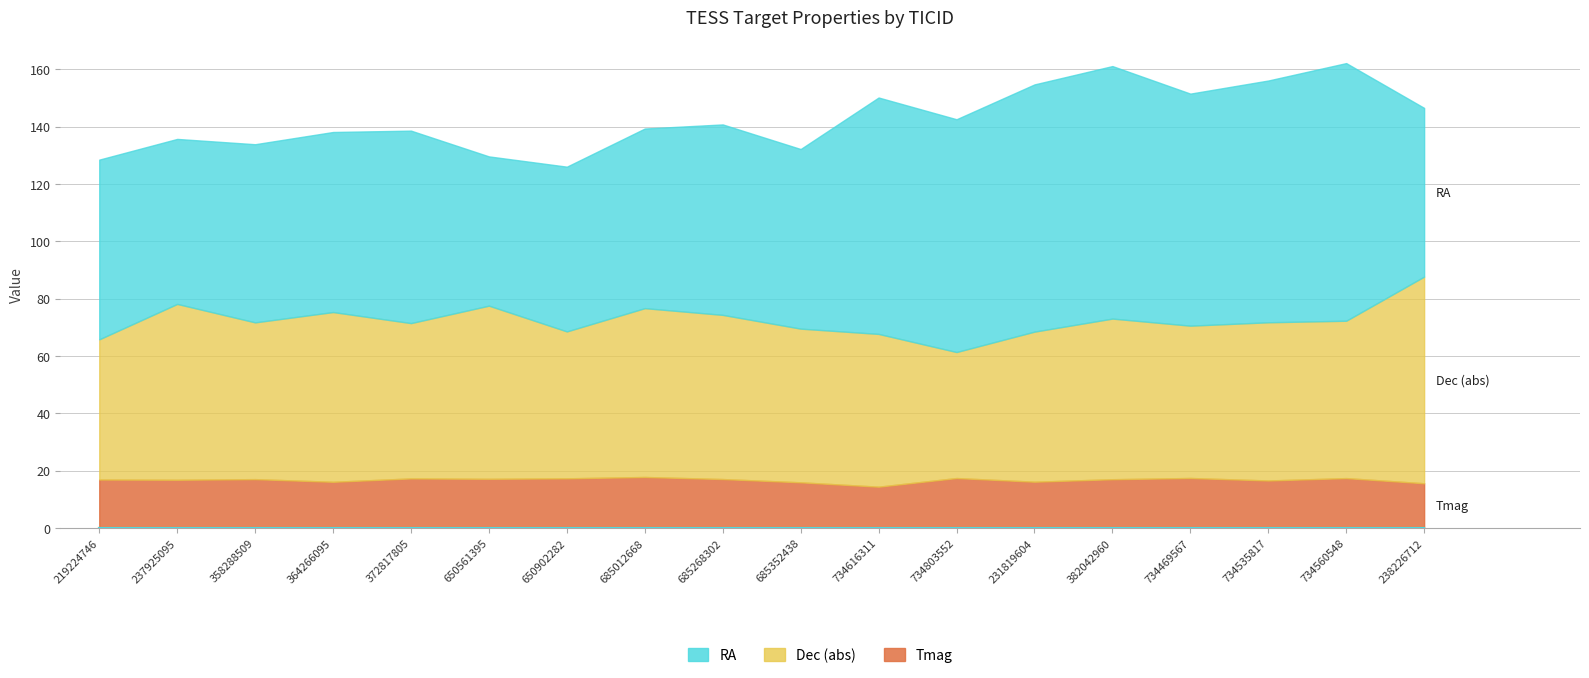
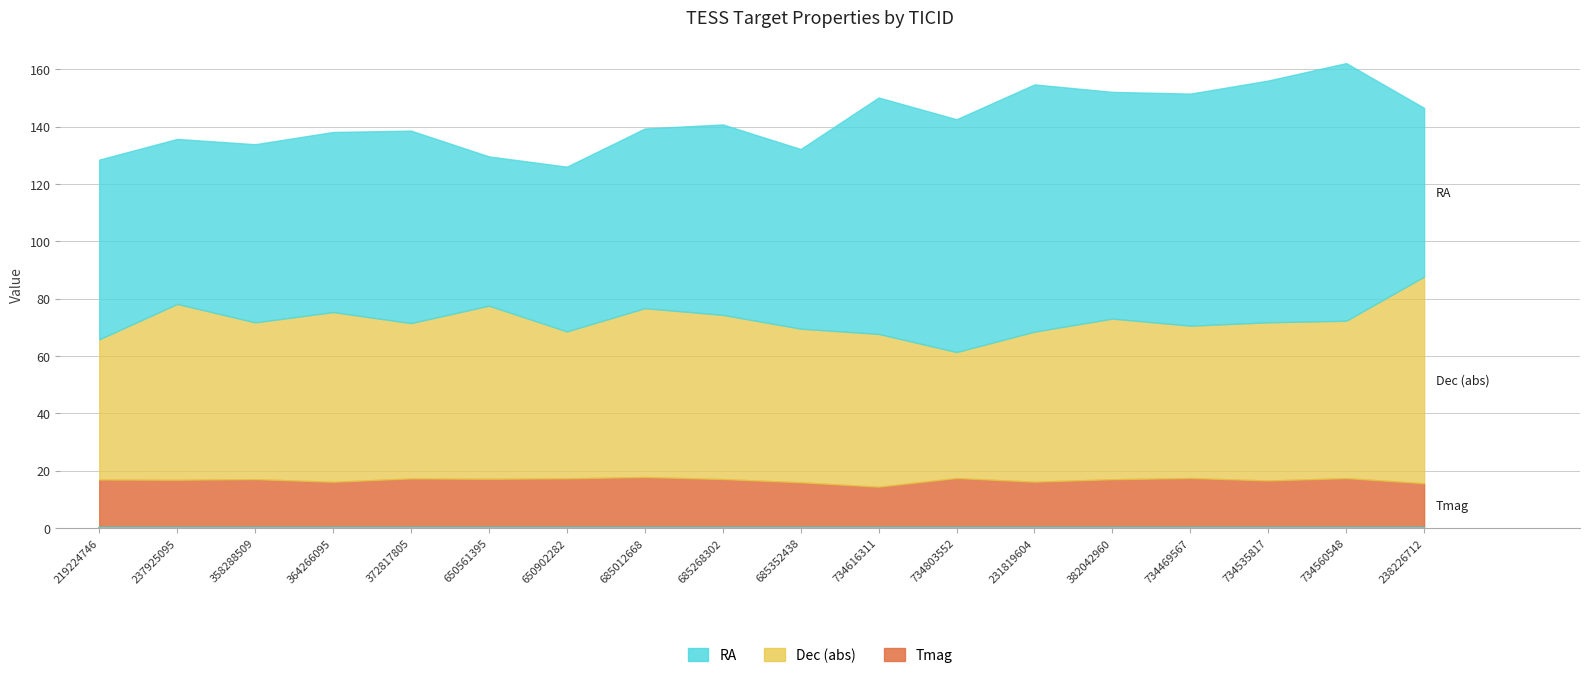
  {
    "Dec (abs)": {
      "219224746": 49,
      "237925095": 61,
      "358288509": 55,
      "364266095": 59,
      "372817805": 54,
      "650561395": 60,
      "650902282": 51,
      "685012668": 59,
      "685268302": 57,
      "685352438": 54,
      "734616311": 53,
      "734803552": 44,
      "231819604": 52,
      "382042960": 56,
      "734469567": 53,
      "734535817": 55,
      "734560548": 55,
      "238226712": 72
    },
    "RA": {
      "219224746": 63,
      "237925095": 58,
      "358288509": 62,
      "364266095": 63,
      "372817805": 67,
      "650561395": 52,
      "650902282": 57,
      "685012668": 63,
      "685268302": 66,
      "685352438": 63,
      "734616311": 82,
      "734803552": 81,
      "231819604": 86,
-     "382042960": 88,
+     "382042960": 79,
      "734469567": 81,
      "734535817": 84,
      "734560548": 90,
      "238226712": 59
    }
  }
